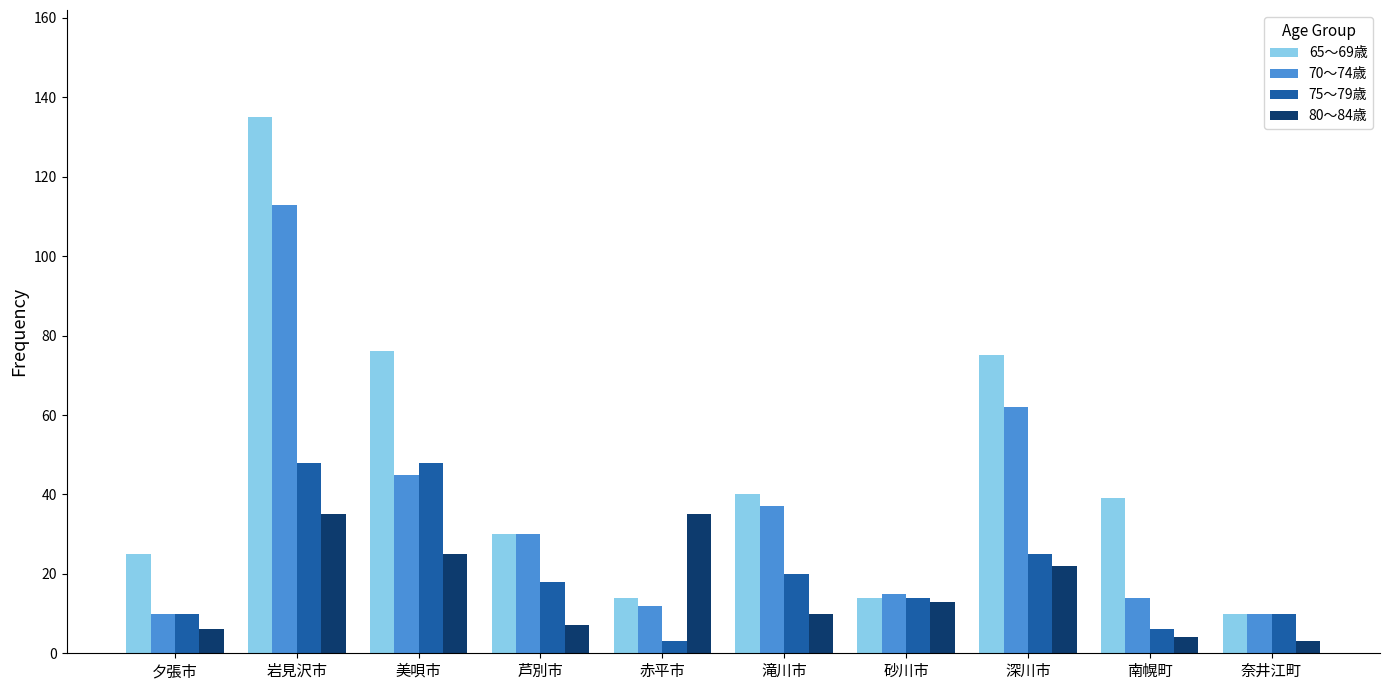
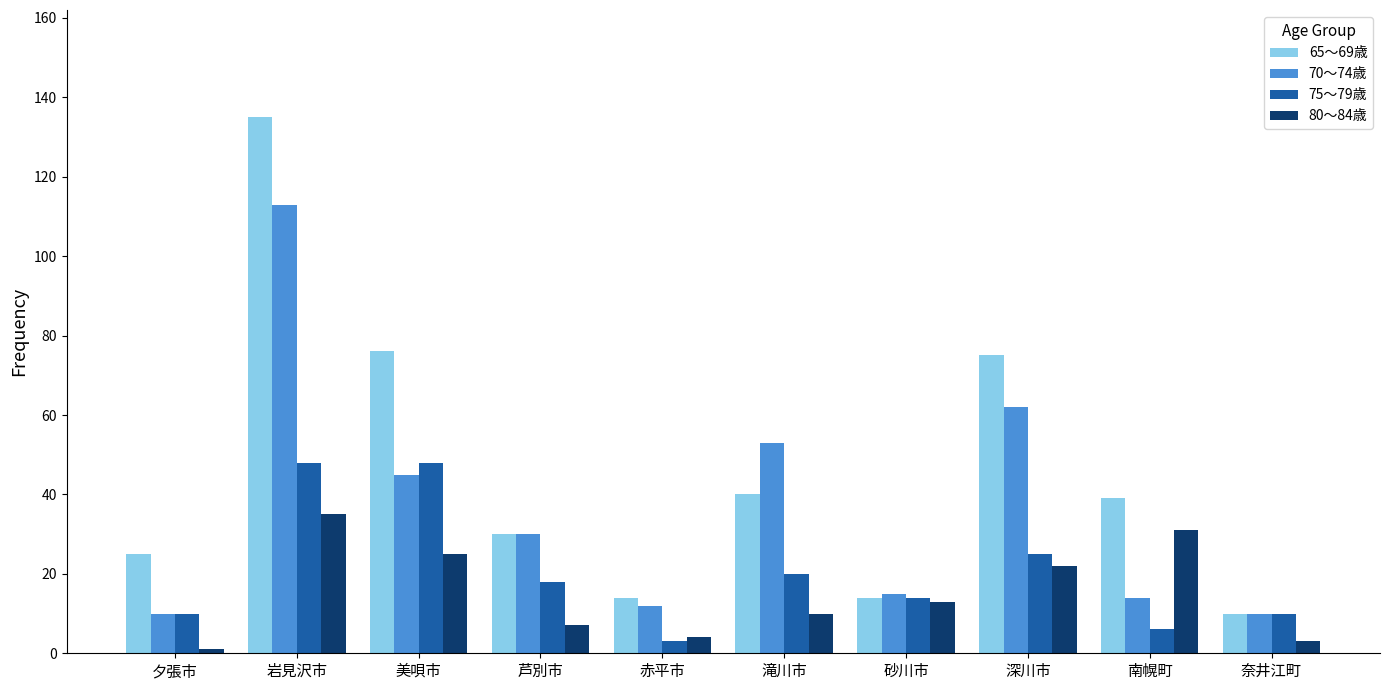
  {
    "65〜69歳": {
      "夕張市": 25,
      "岩見沢市": 135,
      "美唄市": 76,
      "芦別市": 30,
      "赤平市": 14,
      "滝川市": 40,
      "砂川市": 14,
      "深川市": 75,
      "南幌町": 39,
      "奈井江町": 10
    },
    "70〜74歳": {
      "夕張市": 10,
      "岩見沢市": 113,
      "美唄市": 45,
      "芦別市": 30,
      "赤平市": 12,
-     "滝川市": 37,
+     "滝川市": 53,
      "砂川市": 15,
      "深川市": 62,
      "南幌町": 14,
      "奈井江町": 10
    },
    "75〜79歳": {
      "夕張市": 10,
      "岩見沢市": 48,
      "美唄市": 48,
      "芦別市": 18,
      "赤平市": 3,
      "滝川市": 20,
      "砂川市": 14,
      "深川市": 25,
      "南幌町": 6,
      "奈井江町": 10
    },
    "80〜84歳": {
-     "夕張市": 6,
+     "夕張市": 1,
      "岩見沢市": 35,
      "美唄市": 25,
      "芦別市": 7,
-     "赤平市": 35,
+     "赤平市": 4,
      "滝川市": 10,
      "砂川市": 13,
      "深川市": 22,
-     "南幌町": 4,
+     "南幌町": 31,
      "奈井江町": 3
    }
  }
